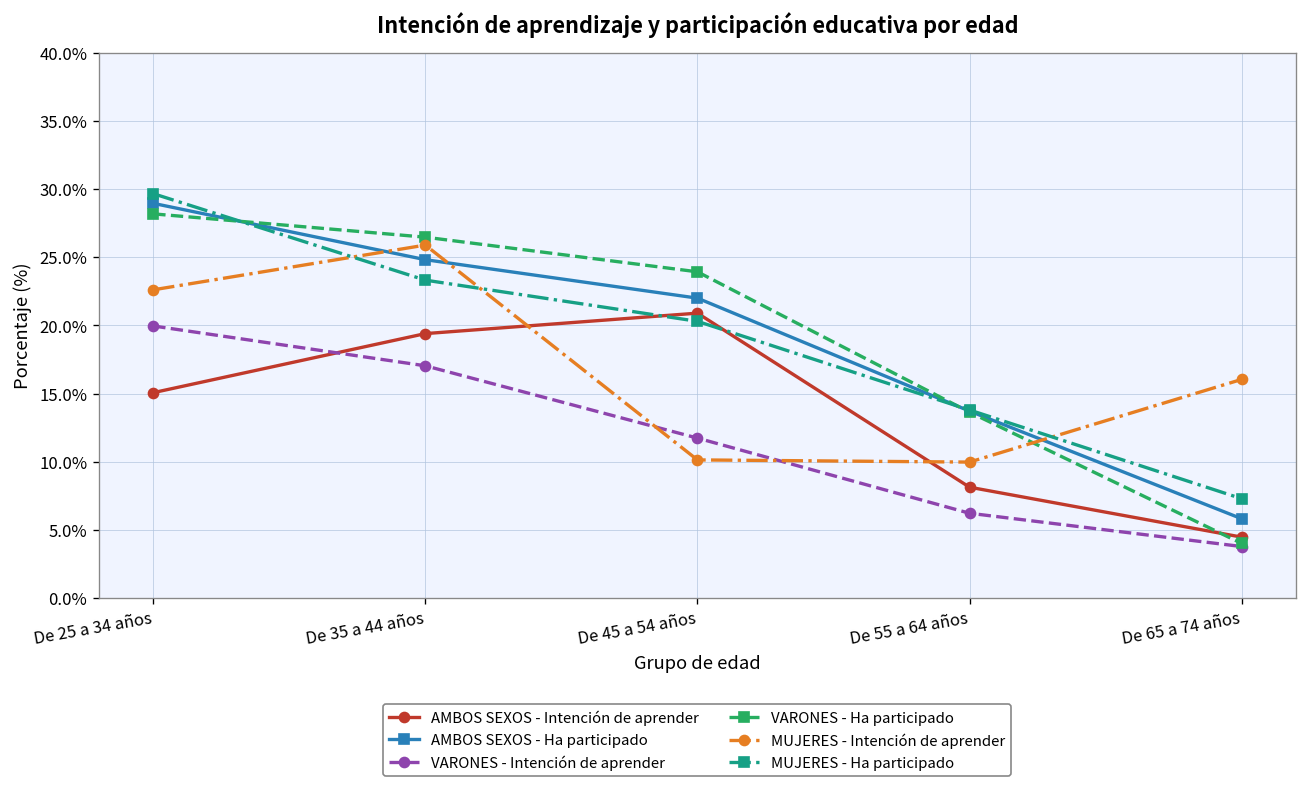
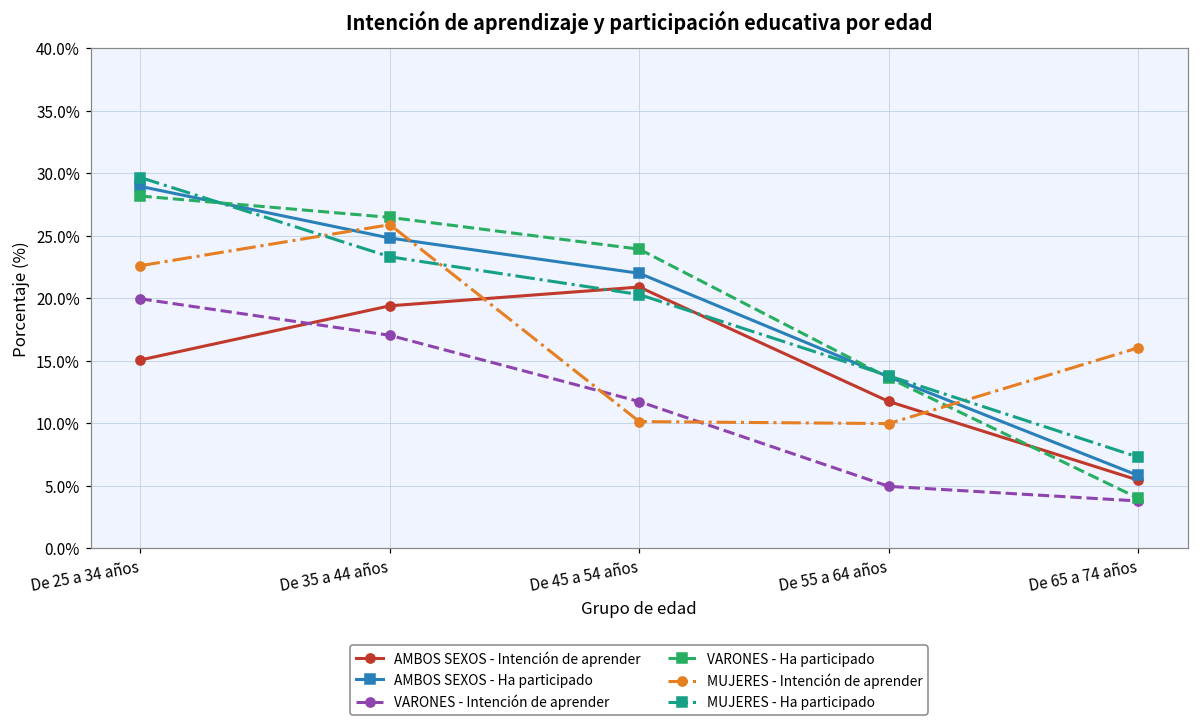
  {
    "AMBOS SEXOS - Intención de aprender": {
      "De 25 a 34 años": "15.1%",
      "De 35 a 44 años": "19.4%",
      "De 45 a 54 años": "20.9%",
-     "De 55 a 64 años": "8.1%",
-     "De 65 a 74 años": "4.5%"
+     "De 55 a 64 años": "11.8%",
+     "De 65 a 74 años": "5.5%"
    },
    "AMBOS SEXOS - Ha participado": {
      "De 25 a 34 años": "29.0%",
      "De 35 a 44 años": "24.8%",
      "De 45 a 54 años": "22.0%",
      "De 65 a 74 años": "5.8%"
    },
    "VARONES - Intención de aprender": {
      "De 25 a 34 años": "20.0%",
      "De 35 a 44 años": "17.0%",
      "De 45 a 54 años": "11.7%",
-     "De 55 a 64 años": "6.2%",
+     "De 55 a 64 años": "5.0%",
      "De 65 a 74 años": "3.8%"
    },
    "MUJERES - Intención de aprender": {
      "De 25 a 34 años": "22.6%",
      "De 35 a 44 años": "25.9%",
      "De 45 a 54 años": "10.1%",
      "De 55 a 64 años": "10.0%",
      "De 65 a 74 años": "16.0%"
    }
  }
